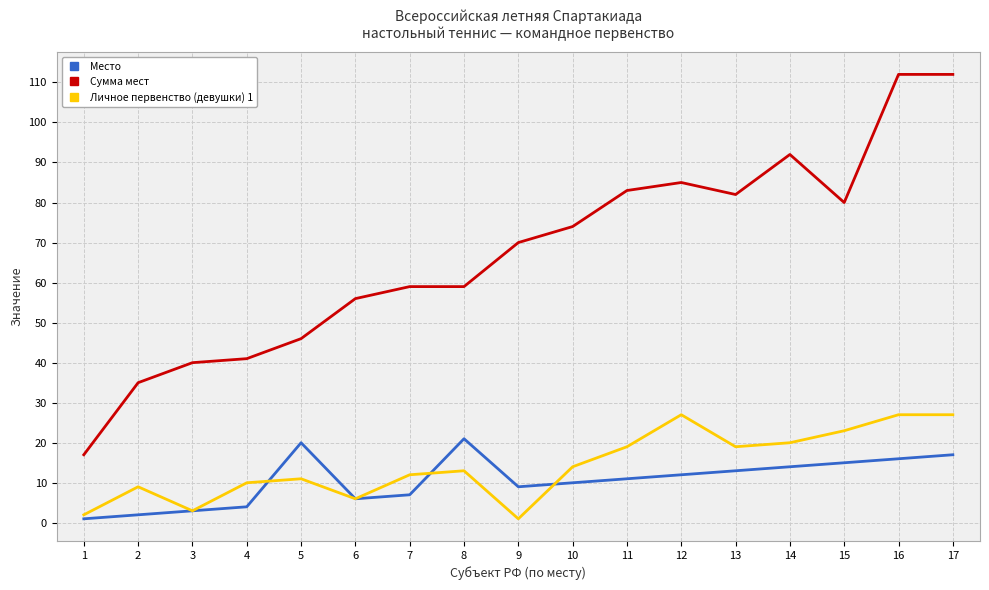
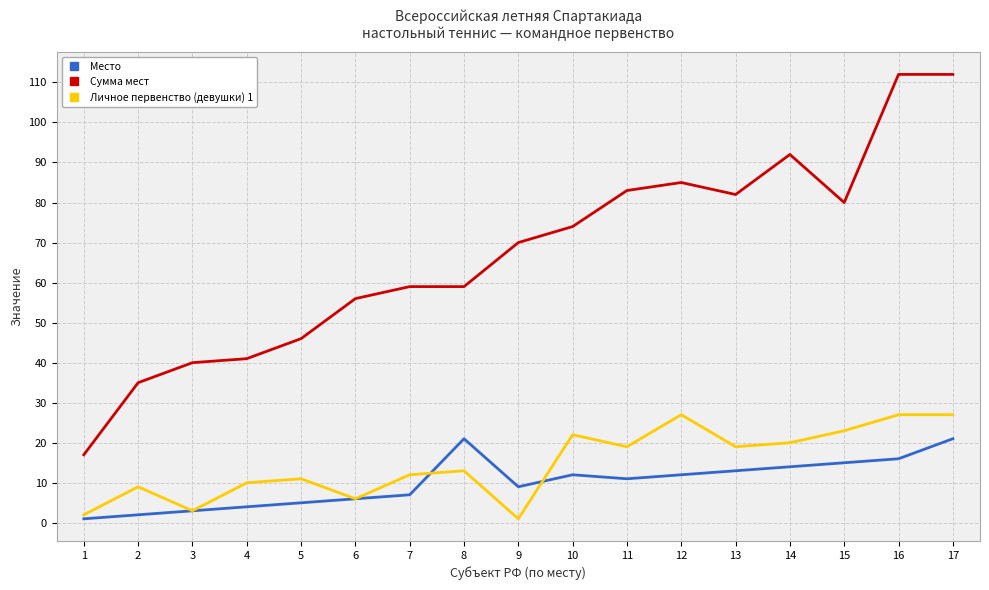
  {
    "Место": {
      "1": 1,
      "2": 2,
      "4": 4,
-     "5": 20,
+     "5": 5,
      "7": 7,
      "8": 21,
      "9": 9,
-     "10": 10,
+     "10": 12,
      "11": 11,
      "12": 12,
      "13": 13,
      "14": 14,
      "15": 15,
      "16": 16,
-     "17": 17
+     "17": 21
    },
    "Сумма мест": {
      "1": 17,
      "2": 35,
      "3": 40,
      "4": 41,
      "5": 46,
      "6": 56,
      "7": 59,
      "8": 59,
      "9": 70,
      "10": 74,
      "11": 83,
      "12": 85,
      "13": 82,
      "14": 92,
      "15": 80,
      "16": 112,
      "17": 112
    },
    "Личное первенство (девушки) 1": {
      "1": 2,
      "2": 9,
      "4": 10,
      "5": 11,
      "7": 12,
      "8": 13,
      "9": 1,
-     "10": 14,
+     "10": 22,
      "11": 19,
      "12": 27,
      "13": 19,
      "14": 20,
      "15": 23,
      "16": 27,
      "17": 27
    }
  }
